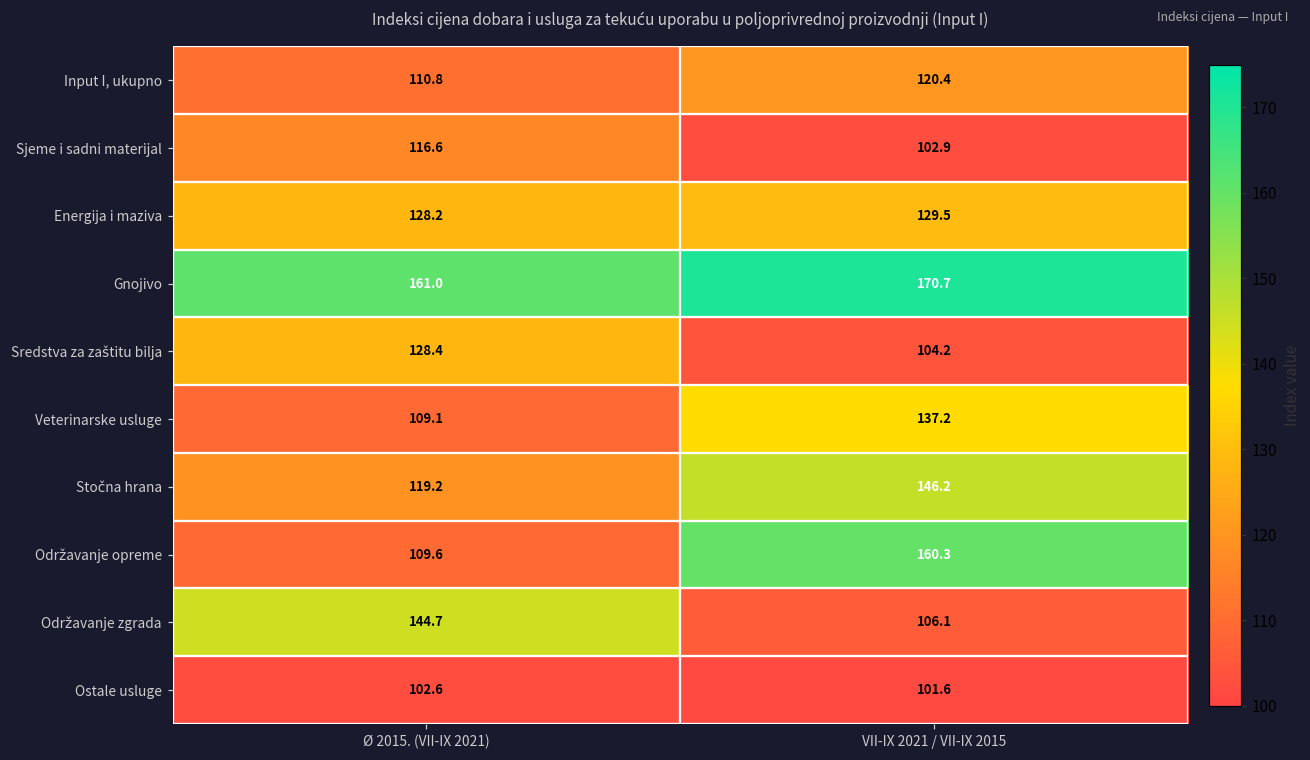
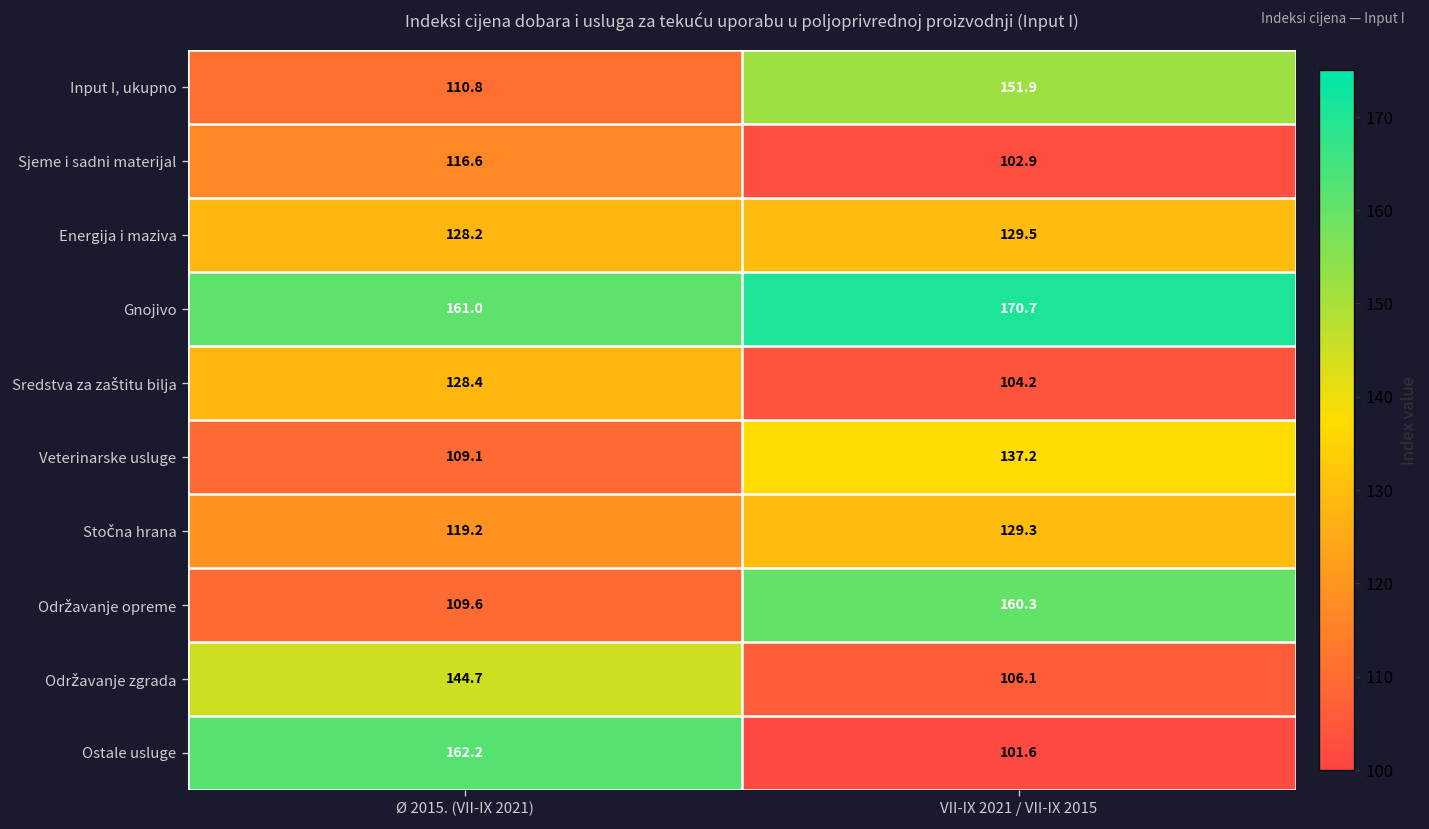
  {
    "Input I, ukupno": {
      "Ø 2015. (VII-IX 2021)": 110.8,
-     "VII-IX 2021 / VII-IX 2015": 120.4
+     "VII-IX 2021 / VII-IX 2015": 151.9
    },
    "Sjeme i sadni materijal": {
      "Ø 2015. (VII-IX 2021)": 116.6,
      "VII-IX 2021 / VII-IX 2015": 102.9
    },
    "Energija i maziva": {
      "Ø 2015. (VII-IX 2021)": 128.2,
      "VII-IX 2021 / VII-IX 2015": 129.5
    },
    "Gnojivo": {
      "Ø 2015. (VII-IX 2021)": 161.0,
      "VII-IX 2021 / VII-IX 2015": 170.7
    },
    "Sredstva za zaštitu bilja": {
      "Ø 2015. (VII-IX 2021)": 128.4,
      "VII-IX 2021 / VII-IX 2015": 104.2
    },
    "Veterinarske usluge": {
      "Ø 2015. (VII-IX 2021)": 109.1,
      "VII-IX 2021 / VII-IX 2015": 137.2
    },
    "Stočna hrana": {
      "Ø 2015. (VII-IX 2021)": 119.2,
-     "VII-IX 2021 / VII-IX 2015": 146.2
+     "VII-IX 2021 / VII-IX 2015": 129.3
    },
    "Održavanje opreme": {
      "Ø 2015. (VII-IX 2021)": 109.6,
      "VII-IX 2021 / VII-IX 2015": 160.3
    },
    "Održavanje zgrada": {
      "Ø 2015. (VII-IX 2021)": 144.7,
      "VII-IX 2021 / VII-IX 2015": 106.1
    },
    "Ostale usluge": {
-     "Ø 2015. (VII-IX 2021)": 102.6,
+     "Ø 2015. (VII-IX 2021)": 162.2,
      "VII-IX 2021 / VII-IX 2015": 101.6
    }
  }
